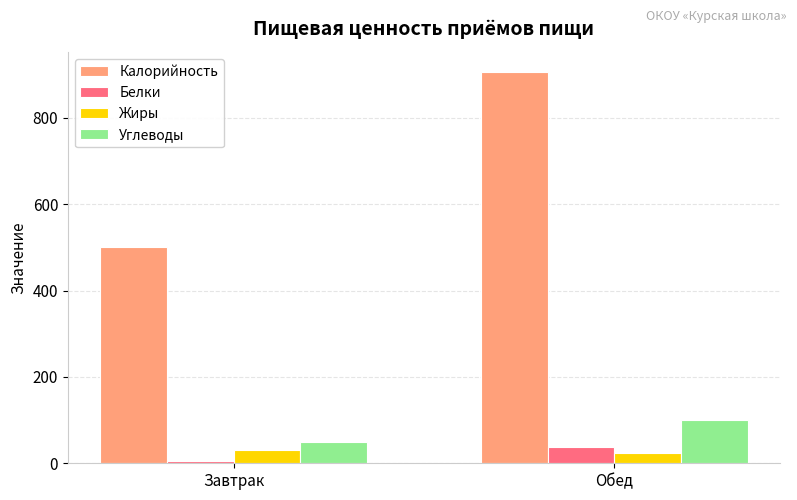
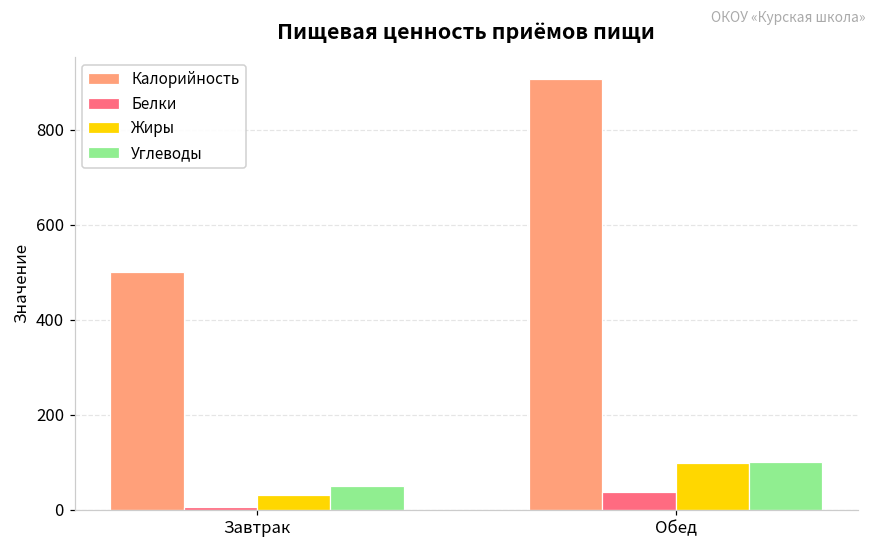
  {
    "Жиры": {
      "Завтрак": 30,
-     "Обед": 20
+     "Обед": 100
    },
    "Углеводы": {
      "Завтрак": 50,
      "Обед": 100
    }
  }
